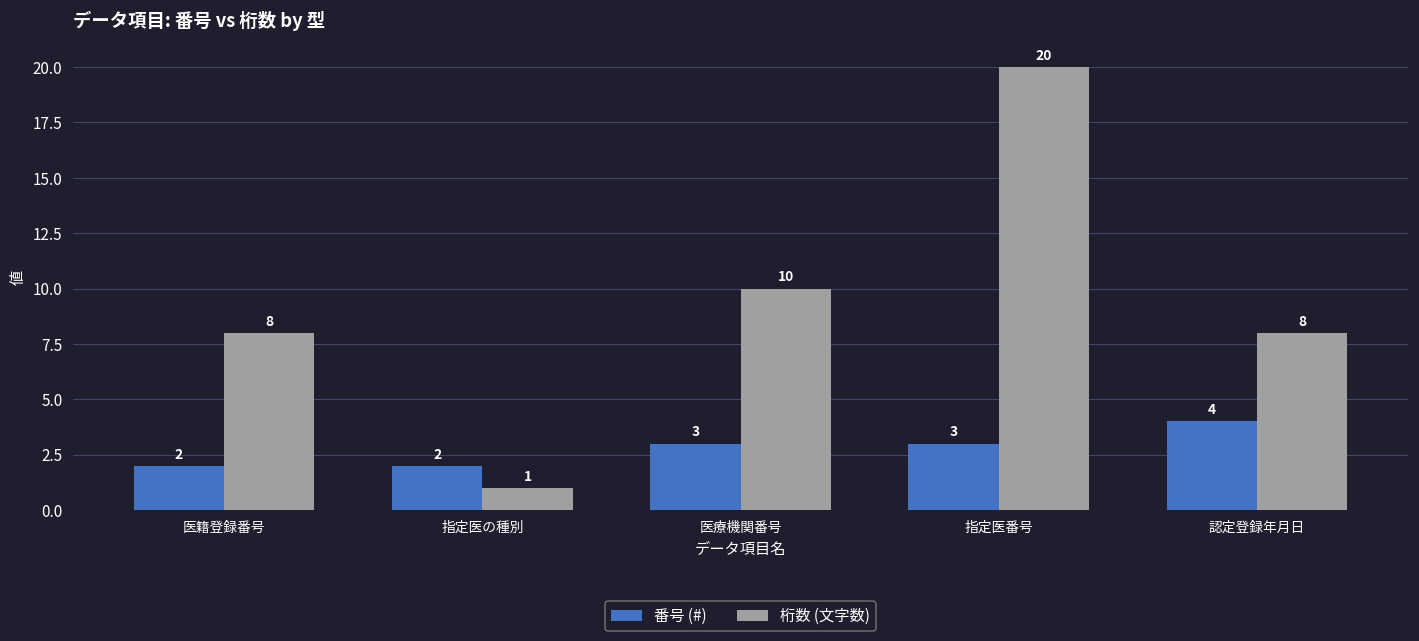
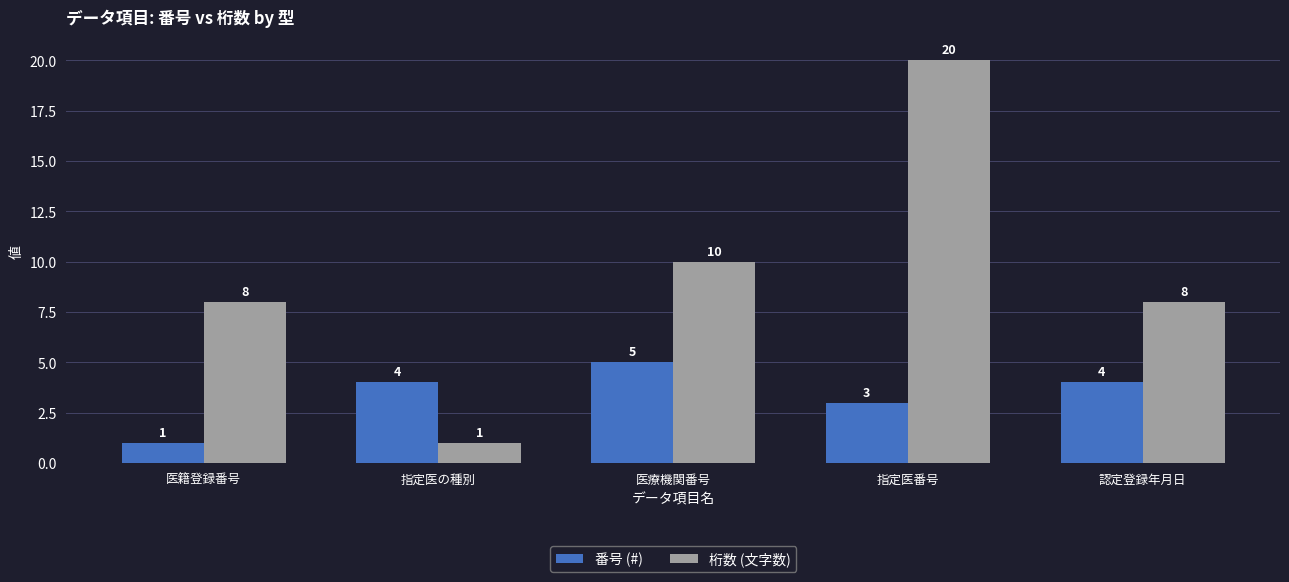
  {
    "番号 (#)": {
-     "医籍登録番号": 2,
-     "指定医の種別": 2,
-     "医療機関番号": 3,
+     "医籍登録番号": 1,
+     "指定医の種別": 4,
+     "医療機関番号": 5,
      "指定医番号": 3,
      "認定登録年月日": 4
    },
    "桁数 (文字数)": {
      "医籍登録番号": 8,
      "指定医の種別": 1,
      "医療機関番号": 10,
      "指定医番号": 20,
      "認定登録年月日": 8
    }
  }
